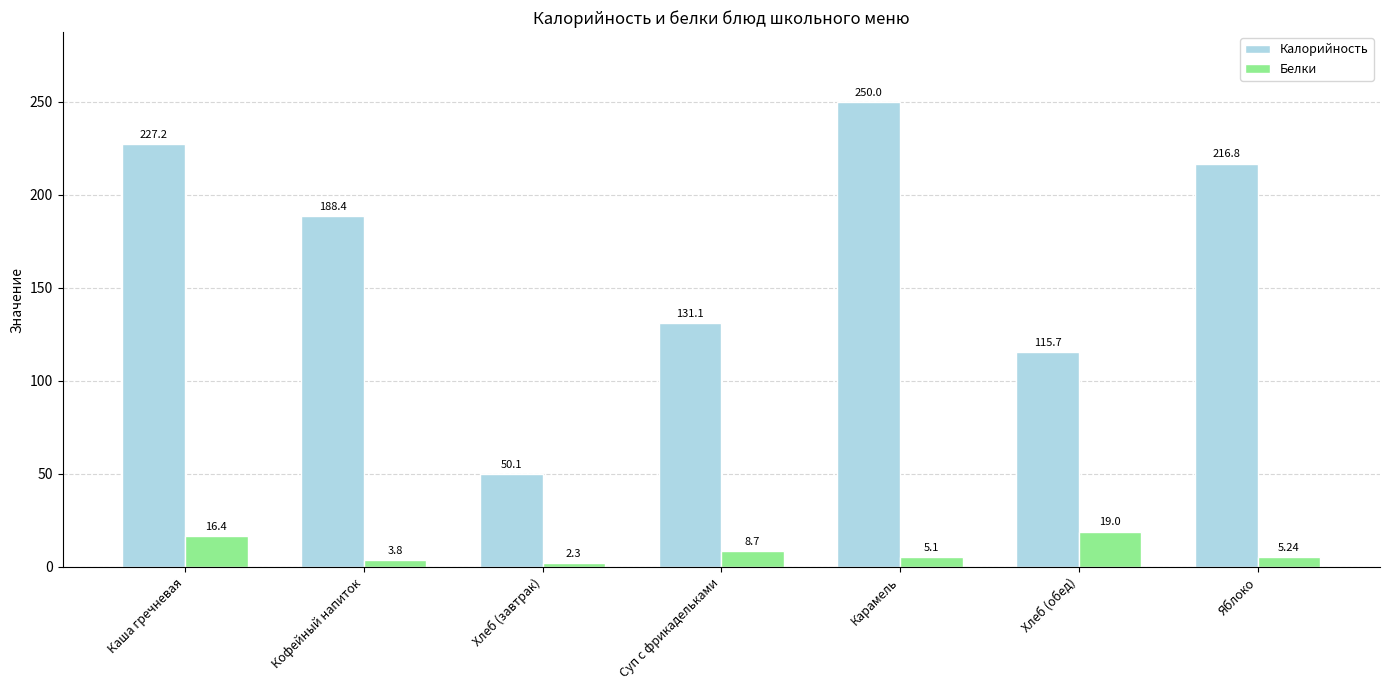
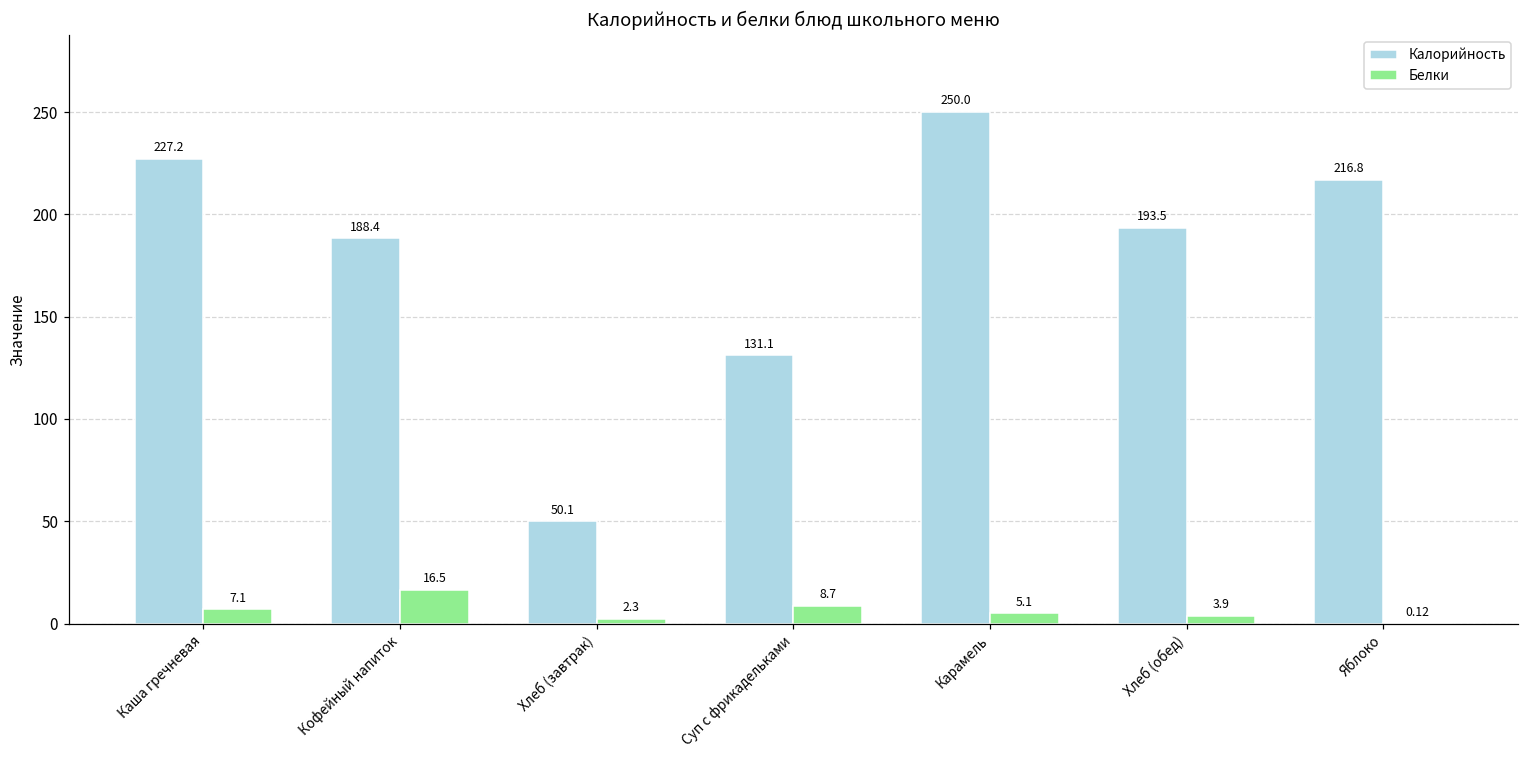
  {
    "Калорийность": {
      "Каша гречневая": 227.2,
      "Кофейный напиток": 188.4,
      "Хлеб (завтрак)": 50.1,
      "Суп с фрикадельками": 131.1,
      "Карамель": 250.0,
-     "Хлеб (обед)": 115.7,
+     "Хлеб (обед)": 193.5,
      "Яблоко": 216.8
    },
    "Белки": {
-     "Каша гречневая": 16.4,
-     "Кофейный напиток": 3.8,
+     "Каша гречневая": 7.1,
+     "Кофейный напиток": 16.5,
      "Хлеб (завтрак)": 2.3,
      "Суп с фрикадельками": 8.7,
      "Карамель": 5.1,
-     "Хлеб (обед)": 19.0,
-     "Яблоко": 5.24
+     "Хлеб (обед)": 3.9,
+     "Яблоко": 0.12
    }
  }
